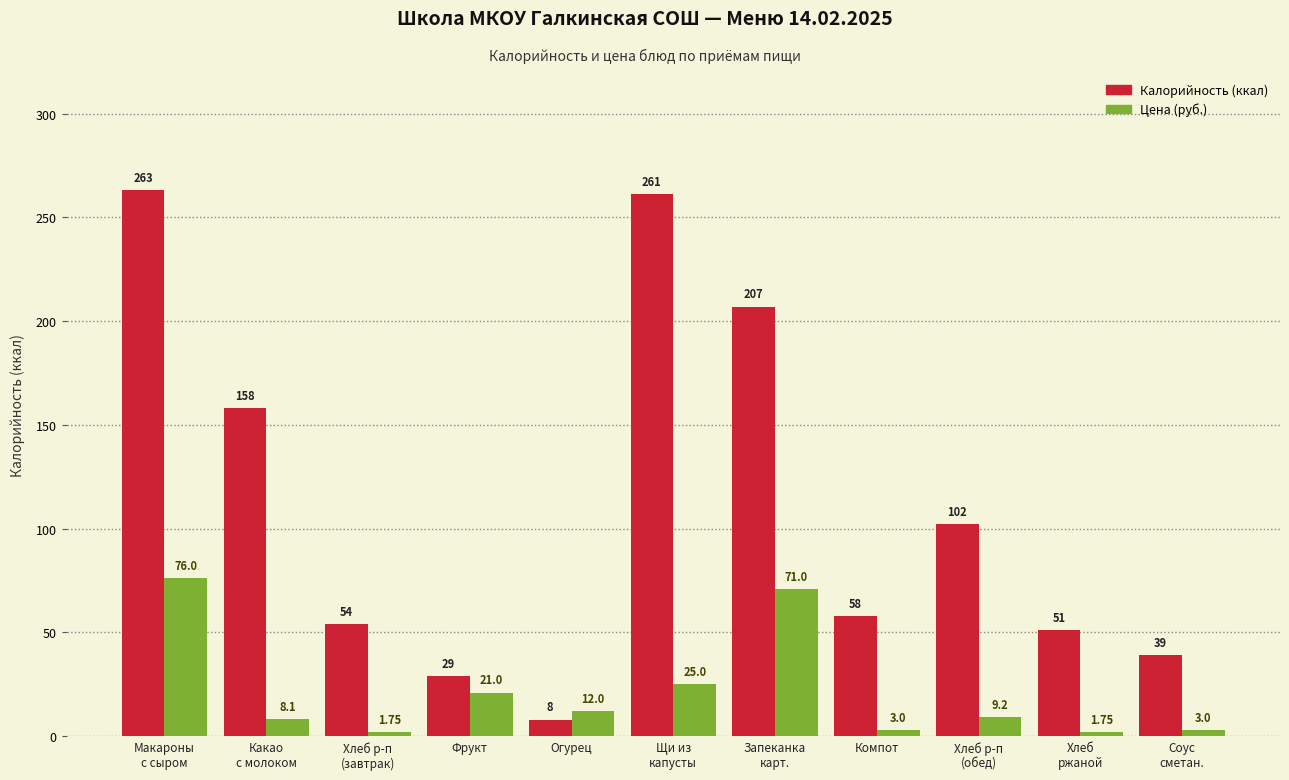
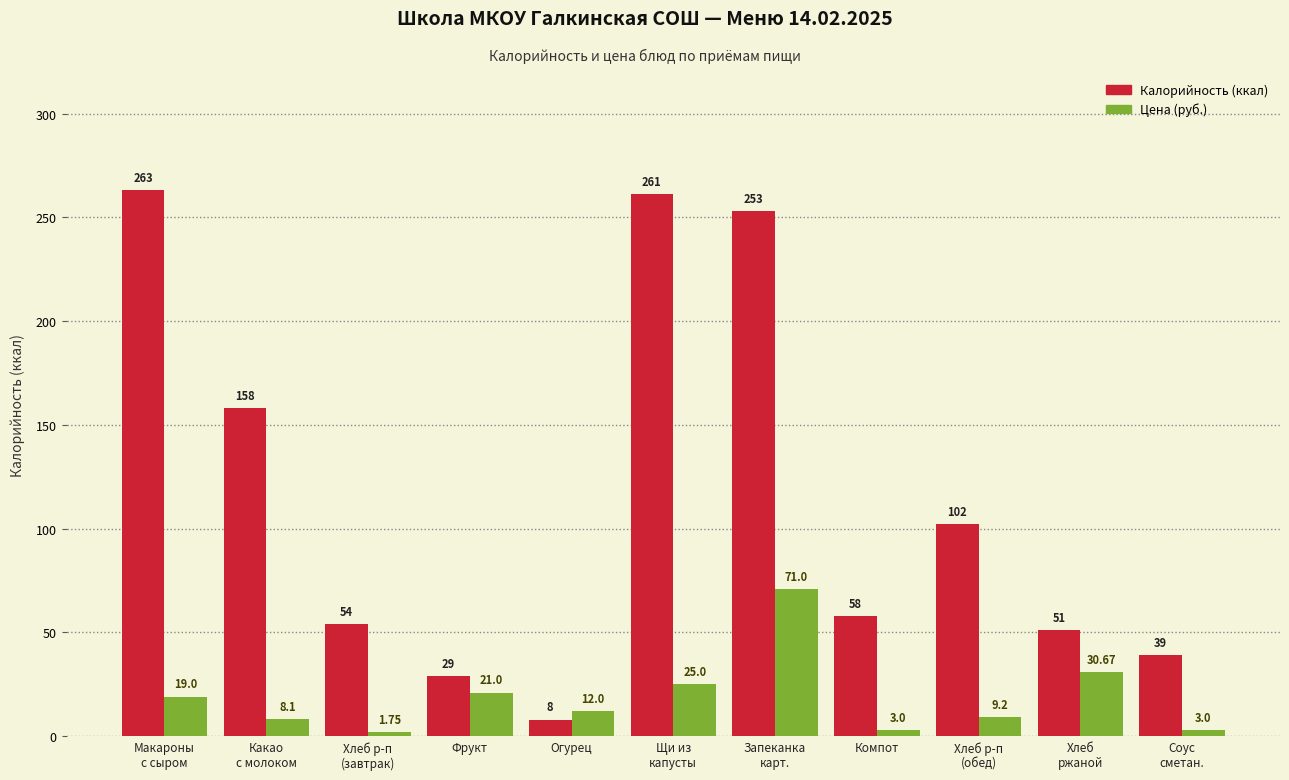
  {
    "Калорийность (ккал)": {
      "Макароны с сыром": 263,
      "Какао с молоком": 158,
      "Хлеб р-п (завтрак)": 54,
      "Фрукт": 29,
      "Огурец": 8,
      "Щи из капусты": 261,
-     "Запеканка карт.": 207,
+     "Запеканка карт.": 253,
      "Компот": 58,
      "Хлеб р-п (обед)": 102,
      "Хлеб ржаной": 51,
      "Соус сметан.": 39
    },
    "Цена (руб.)": {
-     "Макароны с сыром": 76.0,
+     "Макароны с сыром": 19.0,
      "Какао с молоком": 8.1,
      "Хлеб р-п (завтрак)": 1.75,
      "Фрукт": 21.0,
      "Огурец": 12.0,
      "Щи из капусты": 25.0,
      "Запеканка карт.": 71.0,
      "Компот": 3.0,
      "Хлеб р-п (обед)": 9.2,
-     "Хлеб ржаной": 1.75,
+     "Хлеб ржаной": 30.67,
      "Соус сметан.": 3.0
    }
  }
